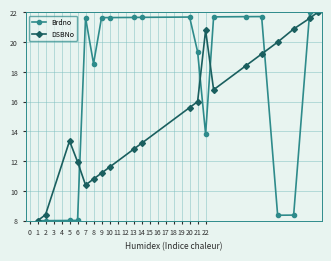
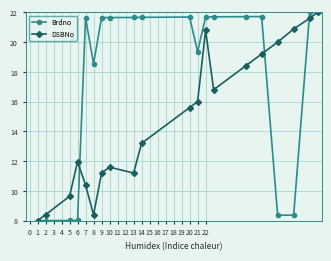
  {
    "Brdno": {
      "2": 8.0,
      "5": 8.0,
      "6": 8.0,
      "7": 21.6,
      "8": 18.6,
      "9": 21.6,
      "10": 21.6,
      "13": 21.7,
      "14": 21.7,
      "20": 21.7,
      "21": 19.3,
-     "22": 13.8
+     "22": 21.7
    },
    "DSBNo": {
      "2": 8.4,
-     "5": 13.4,
+     "5": 9.6,
      "6": 12.0,
      "7": 10.4,
-     "8": 10.8,
+     "8": 8.4,
      "9": 11.2,
      "10": 11.6,
-     "13": 12.8,
+     "13": 11.2,
      "14": 13.2,
      "20": 15.6,
      "21": 16.0,
      "22": 20.8
    }
  }
